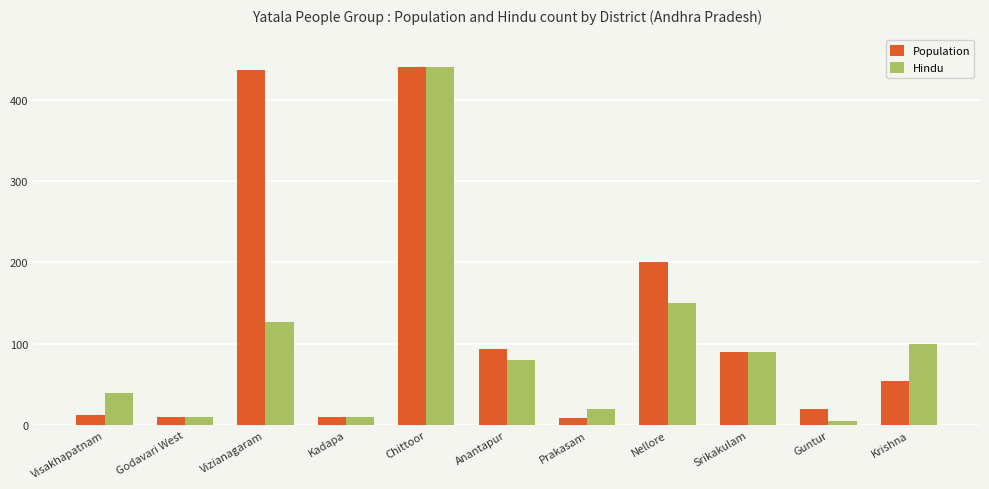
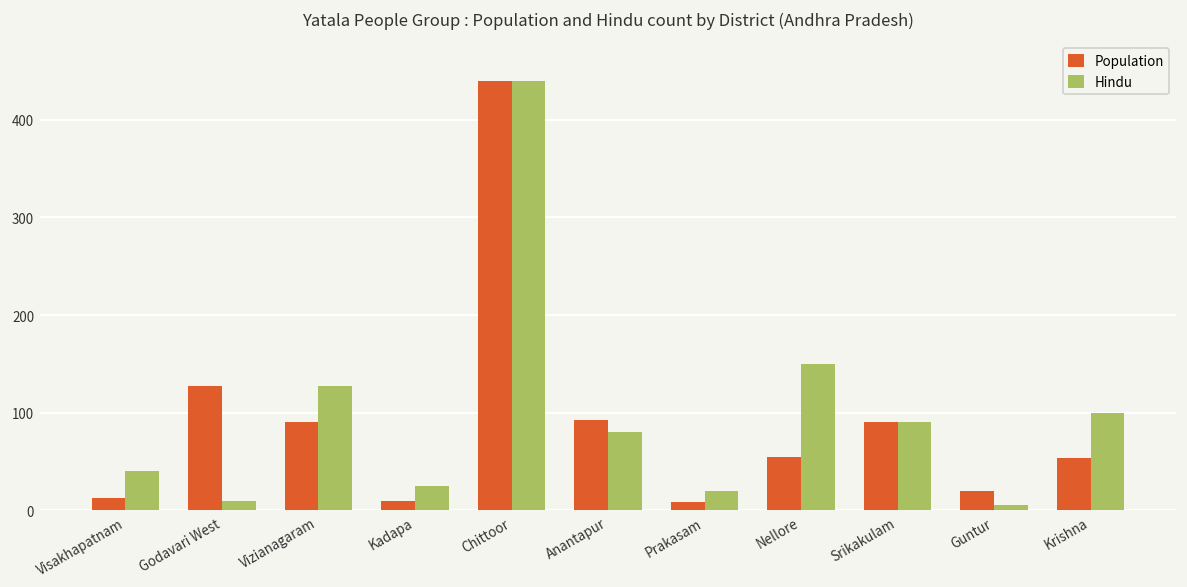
  {
    "Population": {
      "Visakhapatnam": 10,
-     "Godavari West": 10,
-     "Vizianagaram": 440,
+     "Godavari West": 130,
+     "Vizianagaram": 90,
      "Kadapa": 10,
      "Chittoor": 440,
      "Anantapur": 90,
      "Prakasam": 10,
-     "Nellore": 200,
+     "Nellore": 60,
      "Srikakulam": 90,
      "Guntur": 20,
      "Krishna": 50
    },
    "Hindu": {
      "Visakhapatnam": 40,
      "Godavari West": 10,
      "Vizianagaram": 130,
-     "Kadapa": 10,
+     "Kadapa": 30,
      "Chittoor": 440,
      "Anantapur": 80,
      "Prakasam": 20,
      "Nellore": 150,
      "Srikakulam": 90,
      "Guntur": 10,
      "Krishna": 100
    }
  }
